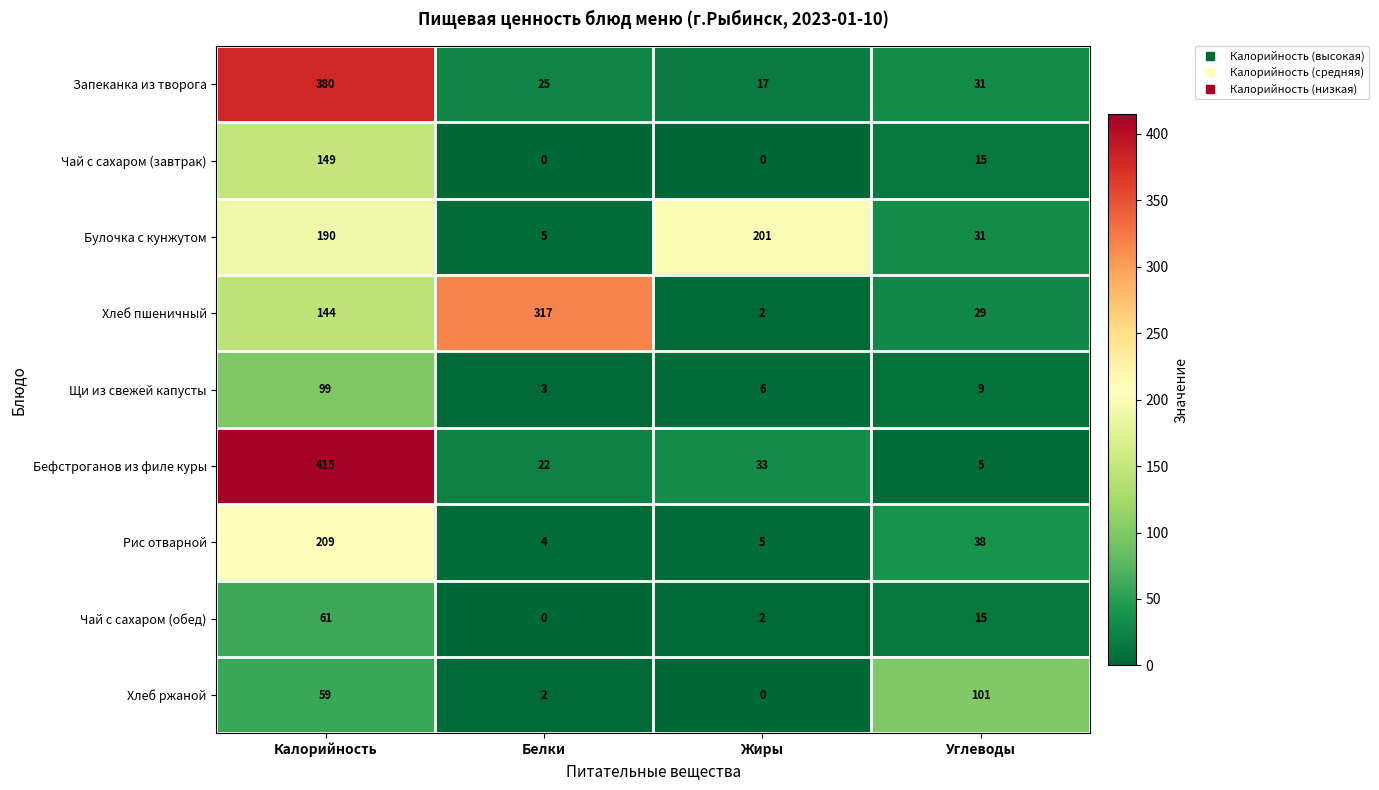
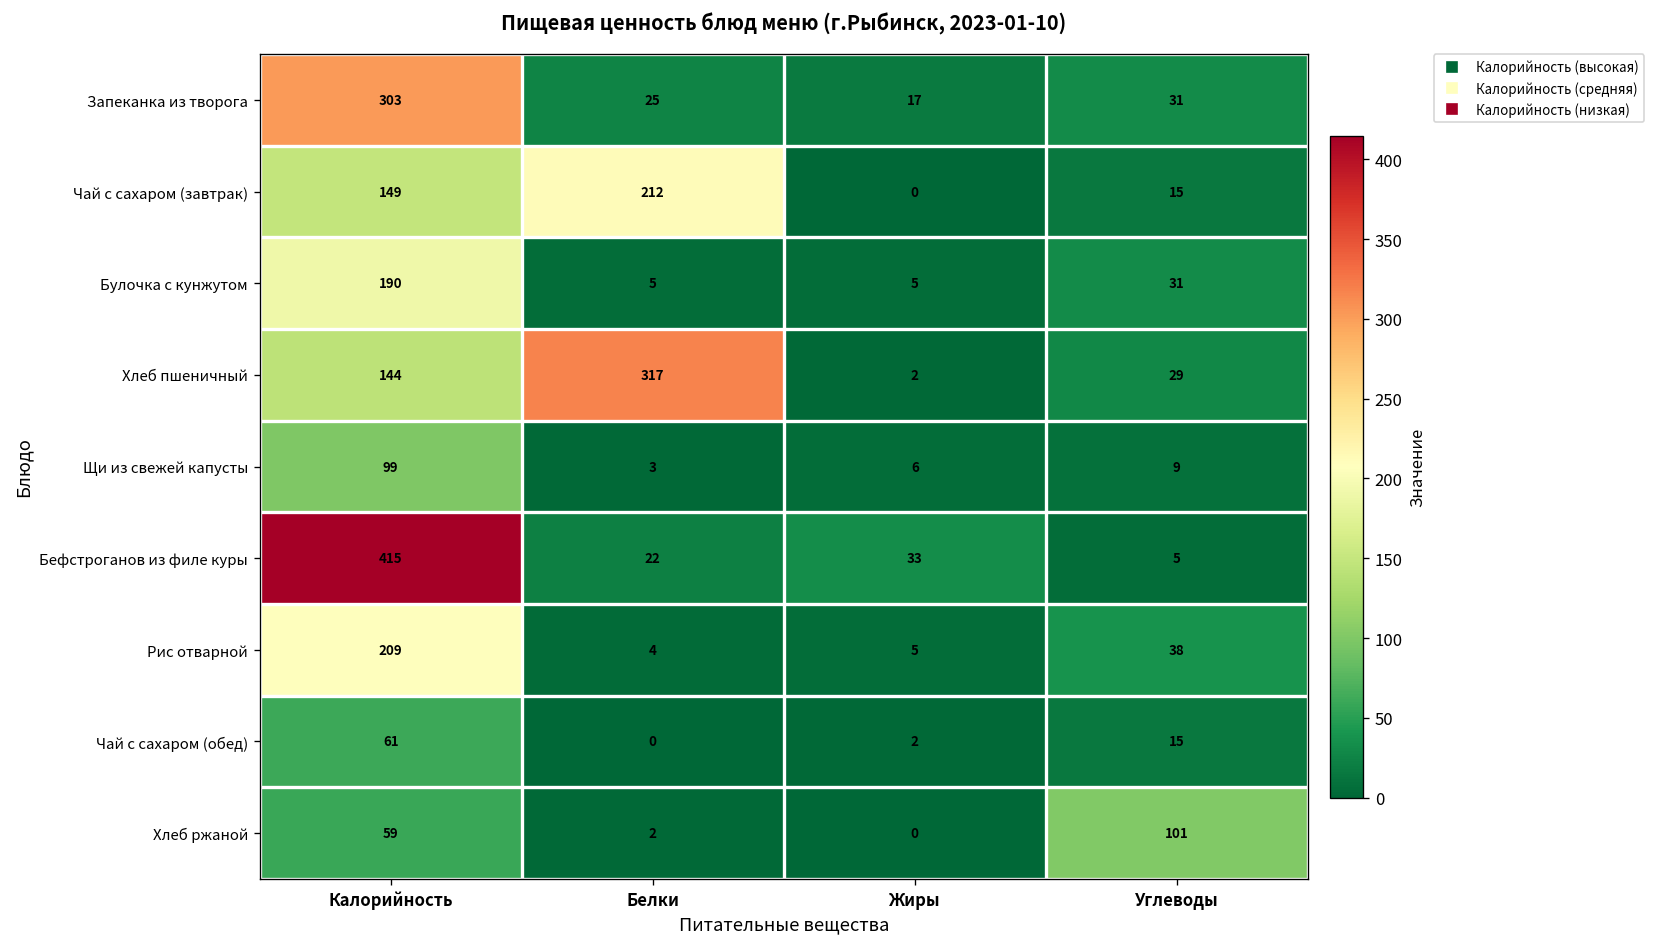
  {
    "Запеканка из творога": {
-     "Калорийность": 380,
+     "Калорийность": 303,
      "Белки": 25,
      "Жиры": 17,
      "Углеводы": 31
    },
    "Чай с сахаром (завтрак)": {
      "Калорийность": 149,
-     "Белки": 0,
+     "Белки": 212,
      "Жиры": 0,
      "Углеводы": 15
    },
    "Булочка с кунжутом": {
      "Калорийность": 190,
      "Белки": 5,
-     "Жиры": 201,
+     "Жиры": 5,
      "Углеводы": 31
    },
    "Хлеб пшеничный": {
      "Калорийность": 144,
      "Белки": 317,
      "Жиры": 2,
      "Углеводы": 29
    },
    "Щи из свежей капусты": {
      "Калорийность": 99,
      "Белки": 3,
      "Жиры": 6,
      "Углеводы": 9
    },
    "Бефстроганов из филе куры": {
      "Калорийность": 415,
      "Белки": 22,
      "Жиры": 33,
      "Углеводы": 5
    },
    "Рис отварной": {
      "Калорийность": 209,
      "Белки": 4,
      "Жиры": 5,
      "Углеводы": 38
    },
    "Чай с сахаром (обед)": {
      "Калорийность": 61,
      "Белки": 0,
      "Жиры": 2,
      "Углеводы": 15
    },
    "Хлеб ржаной": {
      "Калорийность": 59,
      "Белки": 2,
      "Жиры": 0,
      "Углеводы": 101
    }
  }
